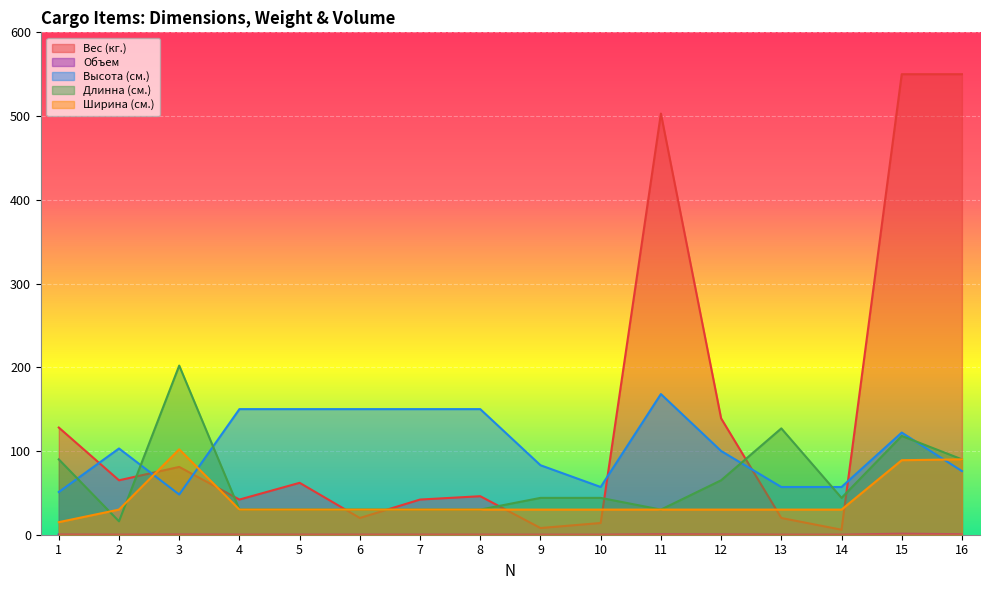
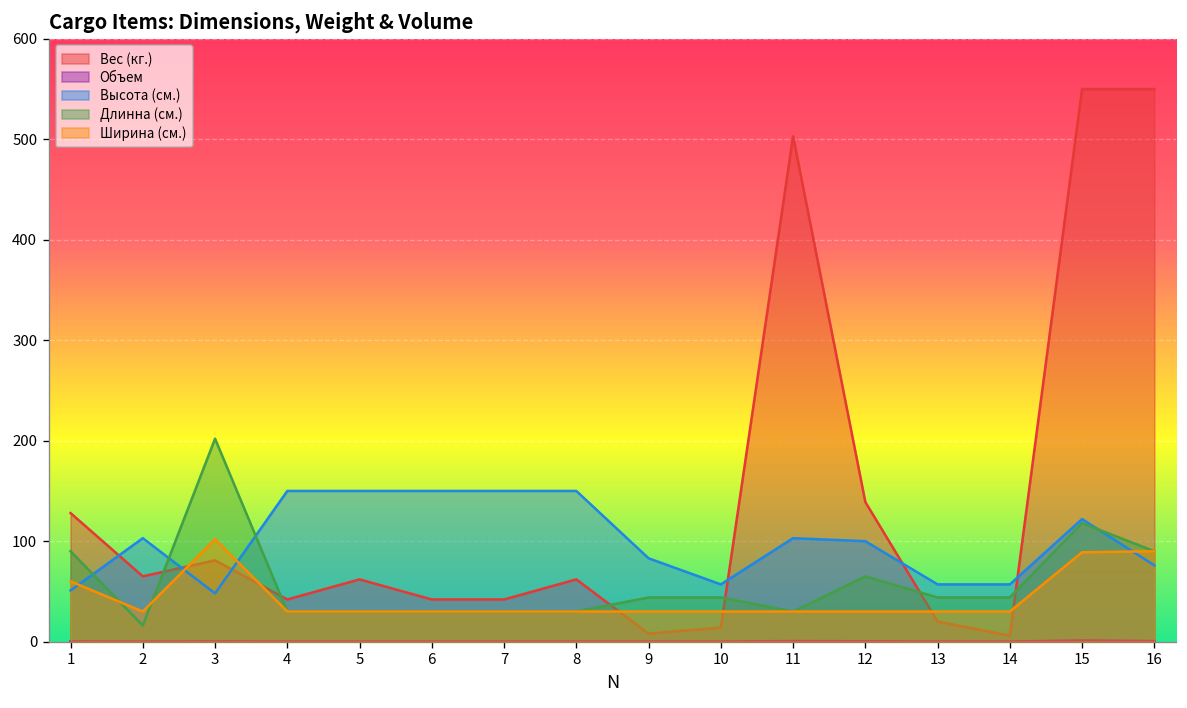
  {
    "Вес (кг.)": {
      "1": 130,
      "2": 70,
      "3": 80,
      "4": 40,
      "5": 60,
-     "6": 20,
+     "6": 40,
      "7": 40,
-     "8": 50,
+     "8": 60,
      "9": 10,
      "10": 10,
      "11": 500,
      "12": 140,
      "13": 20,
      "14": 10,
      "15": 550,
      "16": 550
    },
    "Объем": {
      "1": 0,
      "2": 0,
      "3": 0,
      "4": 0,
      "5": 0,
      "6": 0,
      "7": 0,
      "8": 0,
      "9": 0,
      "10": 0,
      "11": 0,
      "12": 0,
      "13": 0,
      "14": 0,
      "15": 0,
      "16": 0
    },
    "Высота (см.)": {
      "1": 50,
      "2": 100,
      "3": 50,
      "4": 150,
      "5": 150,
      "6": 150,
      "7": 150,
      "8": 150,
      "9": 80,
      "10": 60,
-     "11": 170,
+     "11": 100,
      "12": 100,
      "13": 60,
      "14": 60,
      "15": 120,
      "16": 80
    },
    "Длинна (см.)": {
      "1": 90,
      "2": 20,
      "3": 200,
      "9": 40,
      "10": 40,
      "12": 70,
-     "13": 130,
+     "13": 40,
      "14": 40,
      "15": 120
    },
    "Ширина (см.)": {
-     "1": 20,
+     "1": 60,
      "2": 30,
      "3": 100,
      "9": 30,
      "10": 30,
      "12": 30,
      "13": 30,
      "14": 30,
      "15": 90
    }
  }
